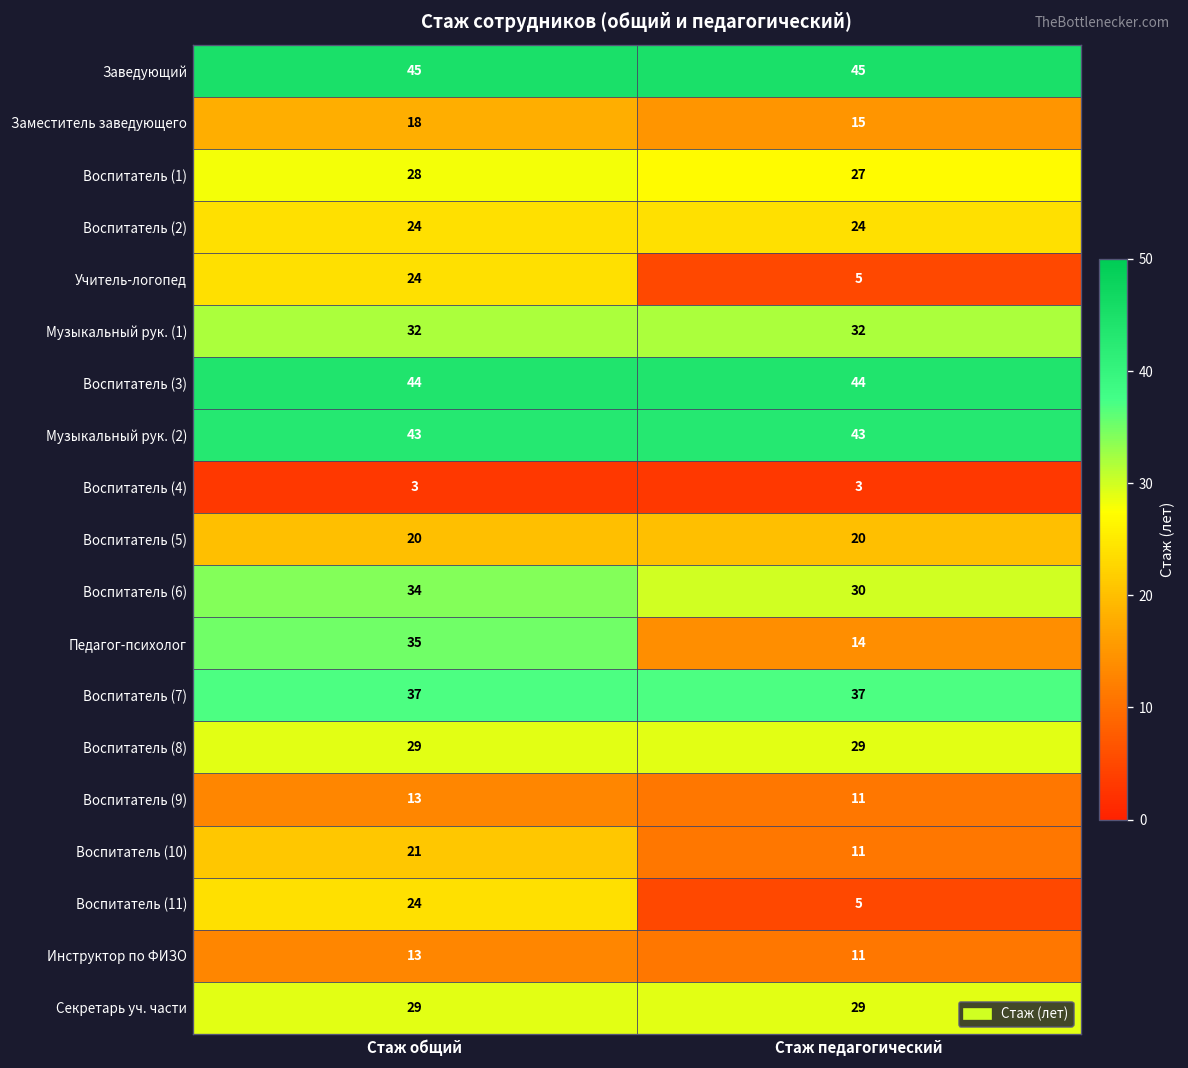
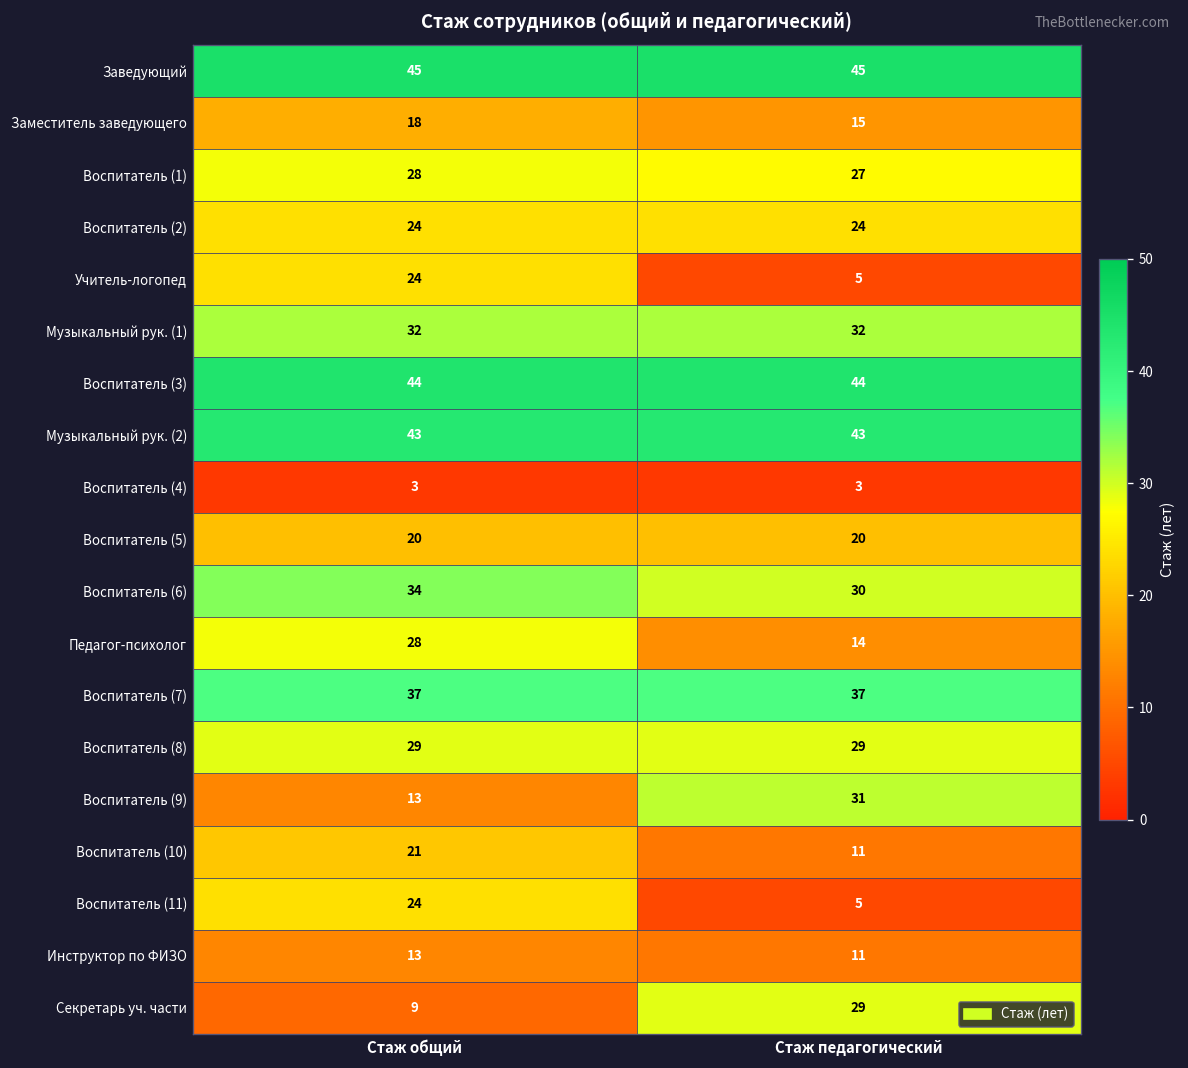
  {
    "Заведующий": {
      "Стаж общий": 45,
      "Стаж педагогический": 45
    },
    "Заместитель заведующего": {
      "Стаж общий": 18,
      "Стаж педагогический": 15
    },
    "Воспитатель (1)": {
      "Стаж общий": 28,
      "Стаж педагогический": 27
    },
    "Воспитатель (2)": {
      "Стаж общий": 24,
      "Стаж педагогический": 24
    },
    "Учитель-логопед": {
      "Стаж общий": 24,
      "Стаж педагогический": 5
    },
    "Музыкальный рук. (1)": {
      "Стаж общий": 32,
      "Стаж педагогический": 32
    },
    "Воспитатель (3)": {
      "Стаж общий": 44,
      "Стаж педагогический": 44
    },
    "Музыкальный рук. (2)": {
      "Стаж общий": 43,
      "Стаж педагогический": 43
    },
    "Воспитатель (4)": {
      "Стаж общий": 3,
      "Стаж педагогический": 3
    },
    "Воспитатель (5)": {
      "Стаж общий": 20,
      "Стаж педагогический": 20
    },
    "Воспитатель (6)": {
      "Стаж общий": 34,
      "Стаж педагогический": 30
    },
    "Педагог-психолог": {
-     "Стаж общий": 35,
+     "Стаж общий": 28,
      "Стаж педагогический": 14
    },
    "Воспитатель (7)": {
      "Стаж общий": 37,
      "Стаж педагогический": 37
    },
    "Воспитатель (8)": {
      "Стаж общий": 29,
      "Стаж педагогический": 29
    },
    "Воспитатель (9)": {
      "Стаж общий": 13,
-     "Стаж педагогический": 11
+     "Стаж педагогический": 31
    },
    "Воспитатель (10)": {
      "Стаж общий": 21,
      "Стаж педагогический": 11
    },
    "Воспитатель (11)": {
      "Стаж общий": 24,
      "Стаж педагогический": 5
    },
    "Инструктор по ФИЗО": {
      "Стаж общий": 13,
      "Стаж педагогический": 11
    },
    "Секретарь уч. части": {
-     "Стаж общий": 29,
+     "Стаж общий": 9,
      "Стаж педагогический": 29
    }
  }
